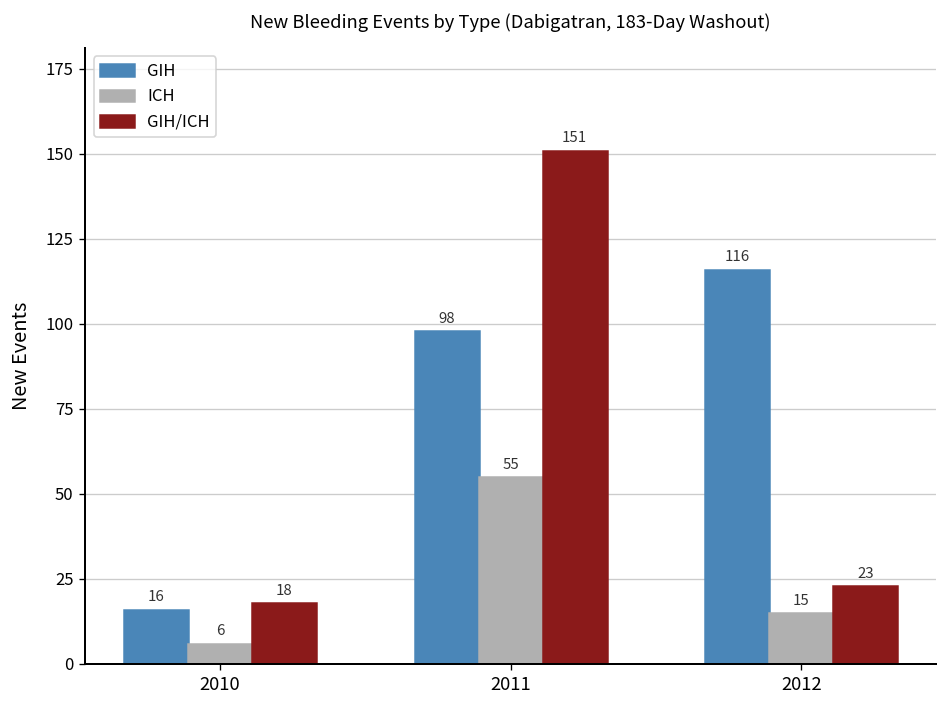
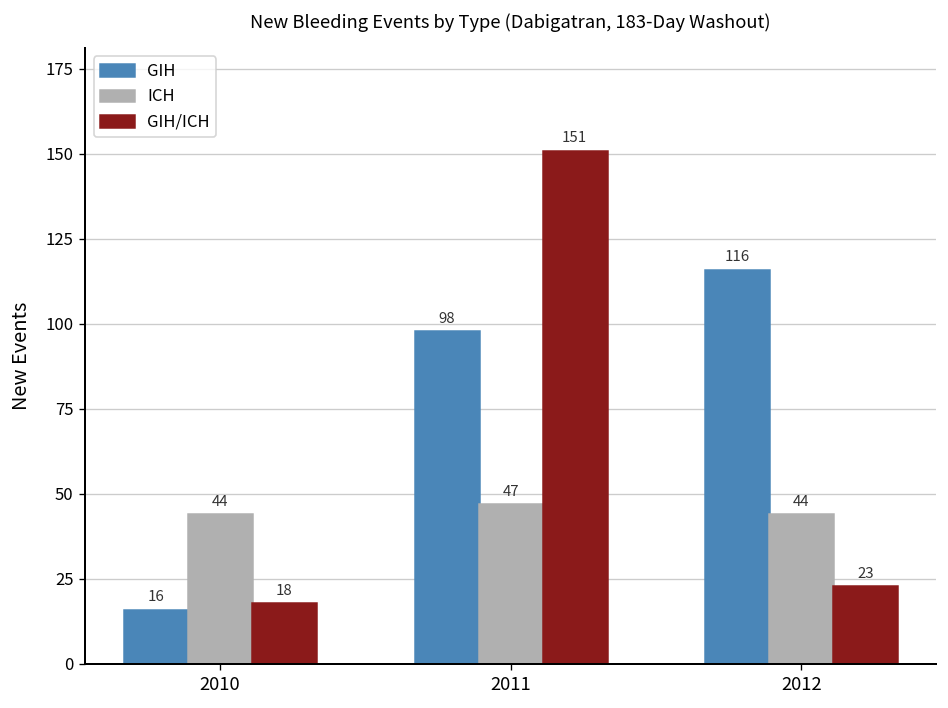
  {
    "GIH": {
      "2010": 16,
      "2011": 98,
      "2012": 116
    },
    "ICH": {
-     "2010": 6,
-     "2011": 55,
-     "2012": 15
+     "2010": 44,
+     "2011": 47,
+     "2012": 44
    },
    "GIH/ICH": {
      "2010": 18,
      "2011": 151,
      "2012": 23
    }
  }
